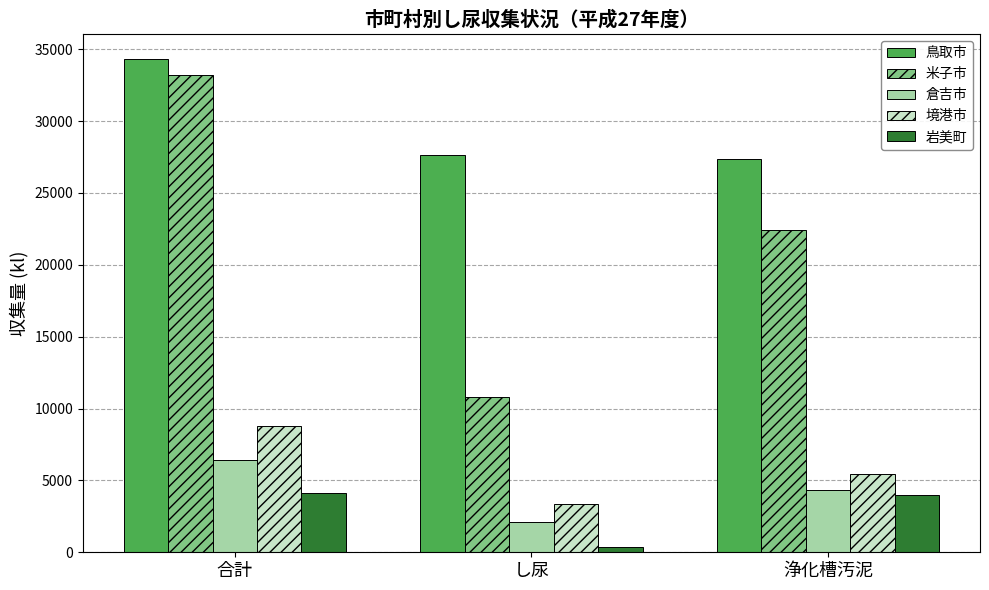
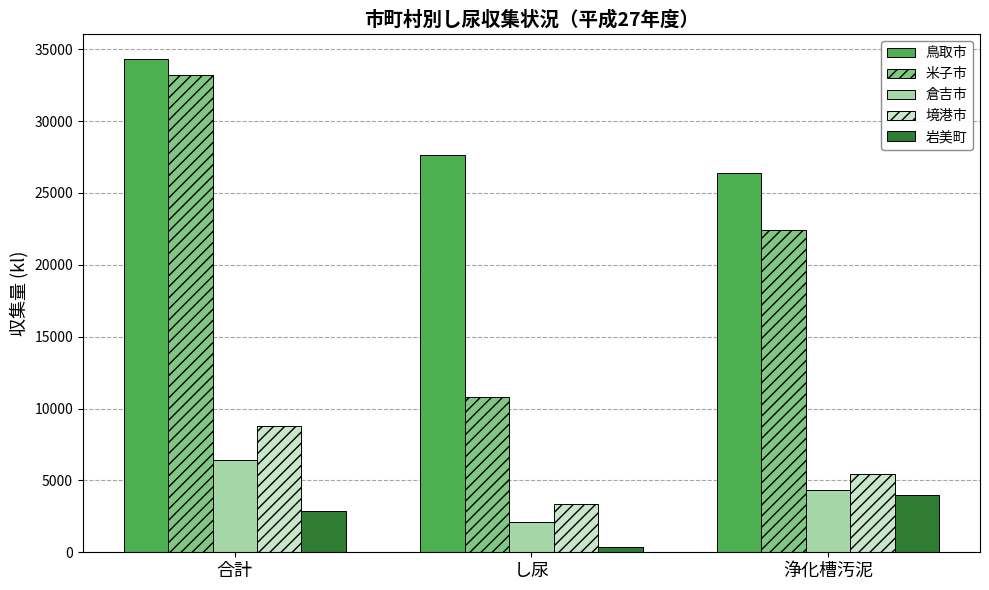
  {
    "鳥取市": {
      "合計": 34400,
      "し尿": 27600,
-     "浄化槽汚泥": 27300
+     "浄化槽汚泥": 26400
    },
    "岩美町": {
-     "合計": 4100,
+     "合計": 2900,
      "し尿": 400,
      "浄化槽汚泥": 4000
    }
  }
